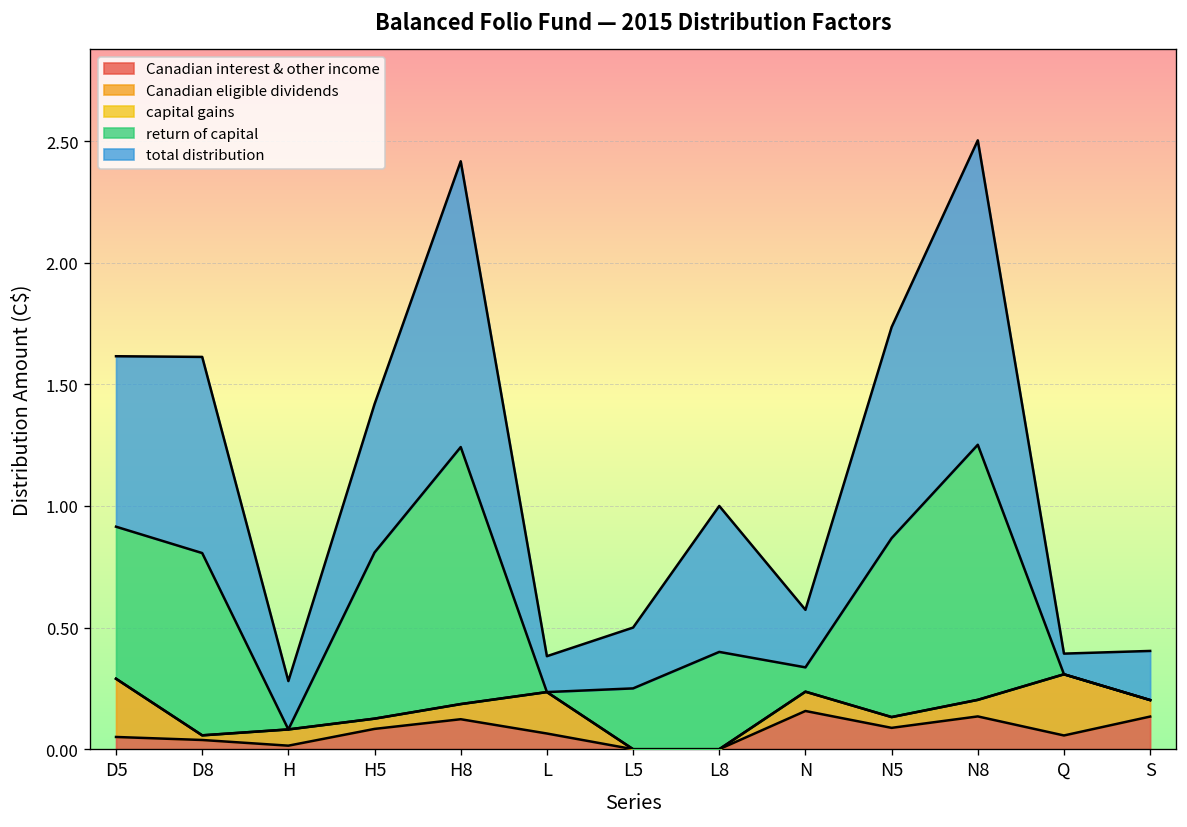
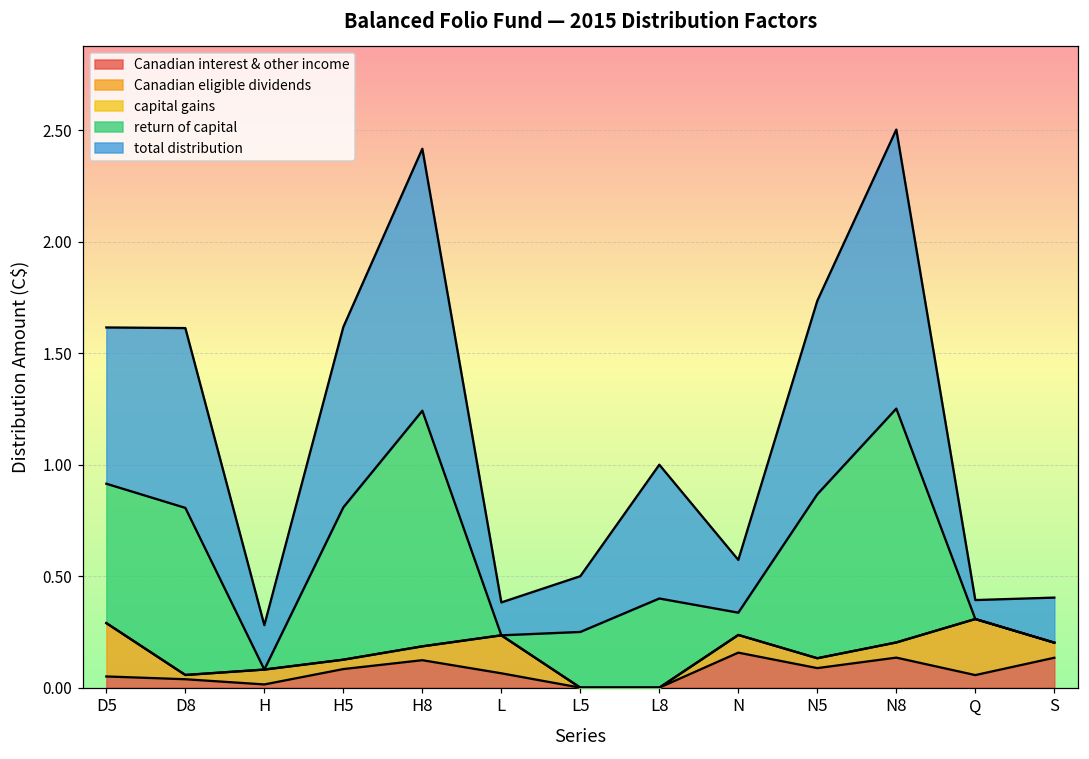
  {
    "Canadian interest & other income": {
      "D5": 0.05,
      "D8": 0.04,
      "H": 0.01,
      "H5": 0.08,
      "H8": 0.12,
      "L": 0.06,
      "N": 0.16,
      "N5": 0.09,
      "N8": 0.13,
      "Q": 0.06,
      "S": 0.13
    },
    "return of capital": {
      "D5": 0.63,
      "D8": 0.75,
      "H5": 0.68,
      "H8": 1.06,
      "L5": 0.25,
      "L8": 0.40,
      "N": 0.10,
      "N5": 0.74,
      "N8": 1.05
    },
    "total distribution": {
      "D5": 0.70,
      "D8": 0.81,
      "H": 0.20,
-     "H5": 0.61,
+     "H5": 0.81,
      "H8": 1.17,
      "L": 0.15,
      "L5": 0.25,
      "L8": 0.60,
      "N": 0.24,
      "N5": 0.87,
      "N8": 1.25,
      "Q": 0.09,
      "S": 0.20
    }
  }
